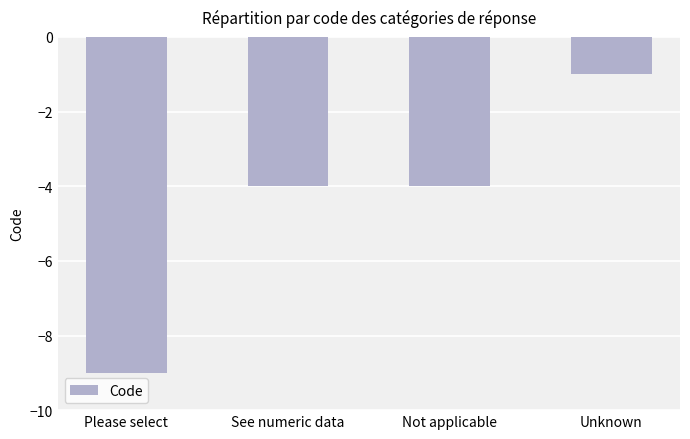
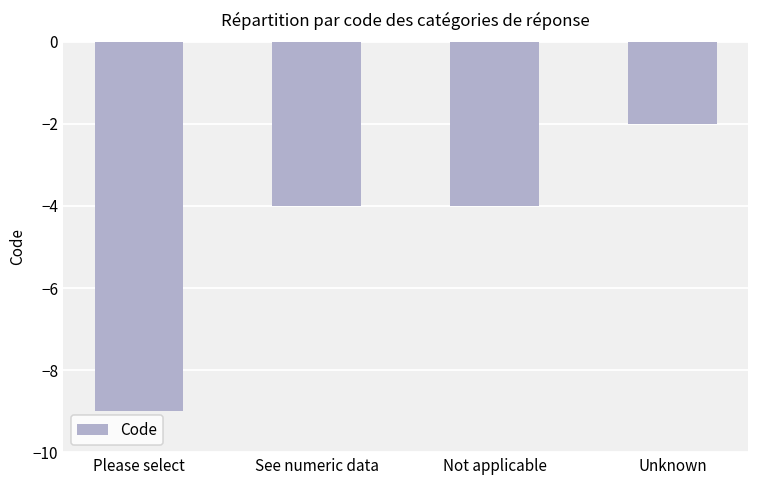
  {
    "Please select": -9,
    "See numeric data": -4,
    "Not applicable": -4,
-   "Unknown": -1
+   "Unknown": -2
  }
